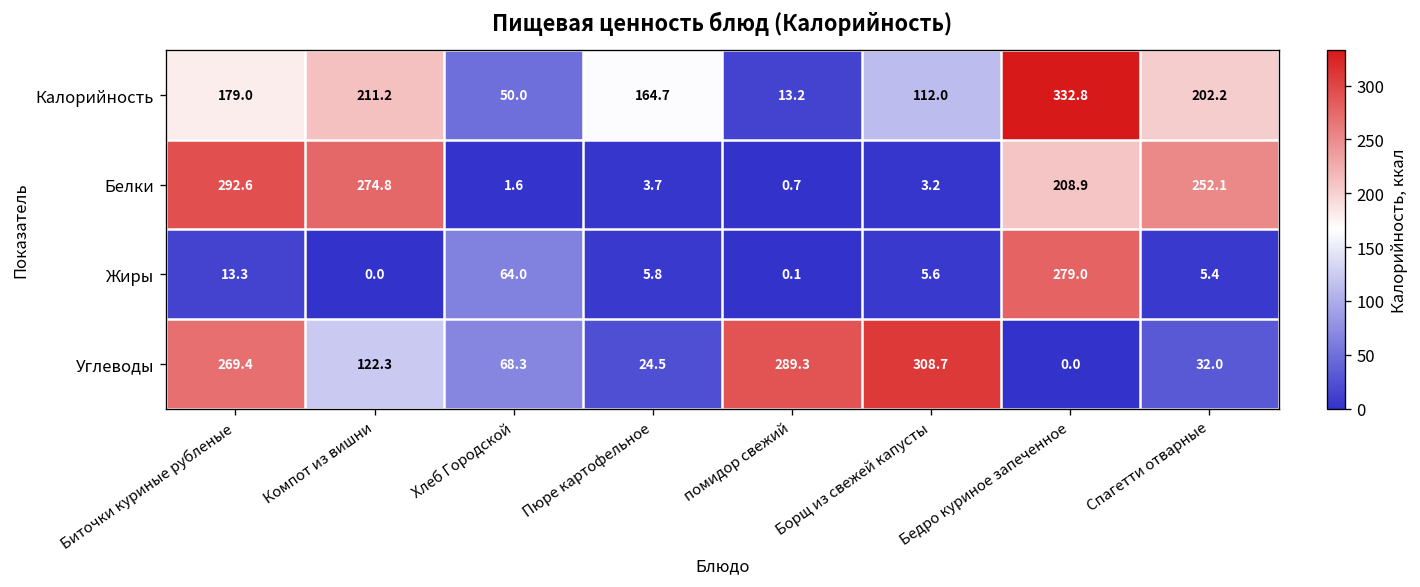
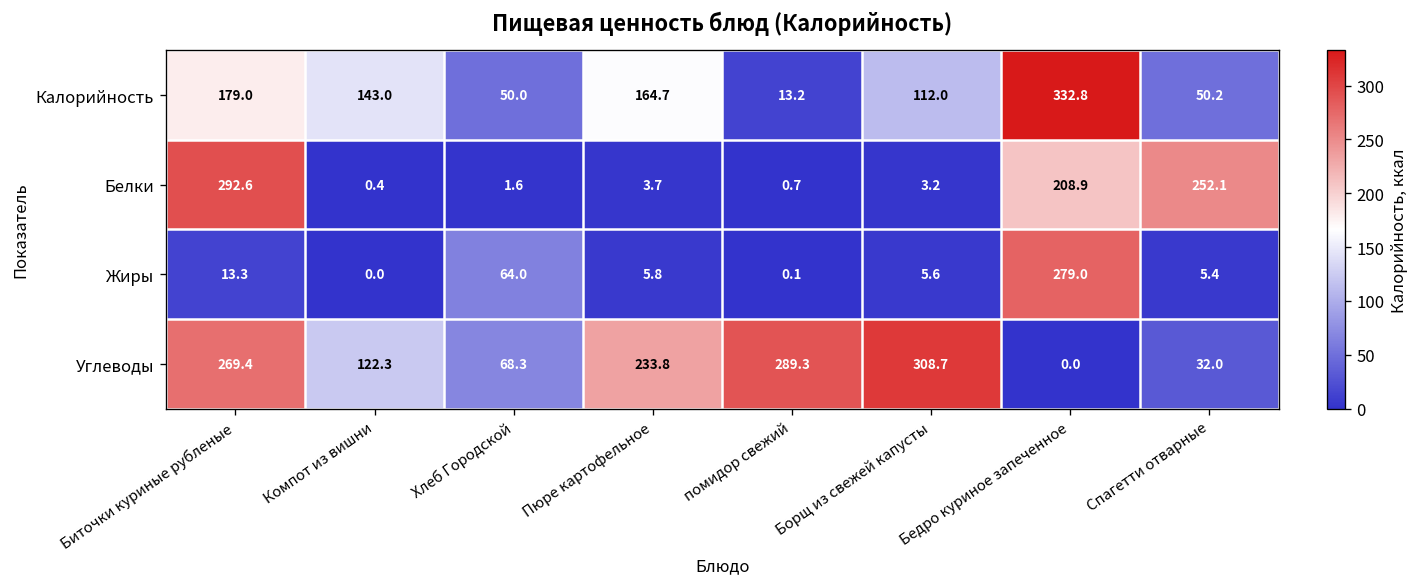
  {
    "Калорийность": {
      "Биточки куриные рубленые": 179.0,
-     "Компот из вишни": 211.2,
+     "Компот из вишни": 143.0,
      "Хлеб Городской": 50.0,
      "Пюре картофельное": 164.7,
      "помидор свежий": 13.2,
      "Борщ из свежей капусты": 112.0,
      "Бедро куриное запеченное": 332.8,
-     "Спагетти отварные": 202.2
+     "Спагетти отварные": 50.2
    },
    "Белки": {
      "Биточки куриные рубленые": 292.6,
-     "Компот из вишни": 274.8,
+     "Компот из вишни": 0.4,
      "Хлеб Городской": 1.6,
      "Пюре картофельное": 3.7,
      "помидор свежий": 0.7,
      "Борщ из свежей капусты": 3.2,
      "Бедро куриное запеченное": 208.9,
      "Спагетти отварные": 252.1
    },
    "Жиры": {
      "Биточки куриные рубленые": 13.3,
      "Компот из вишни": 0.0,
      "Хлеб Городской": 64.0,
      "Пюре картофельное": 5.8,
      "помидор свежий": 0.1,
      "Борщ из свежей капусты": 5.6,
      "Бедро куриное запеченное": 279.0,
      "Спагетти отварные": 5.4
    },
    "Углеводы": {
      "Биточки куриные рубленые": 269.4,
      "Компот из вишни": 122.3,
      "Хлеб Городской": 68.3,
-     "Пюре картофельное": 24.5,
+     "Пюре картофельное": 233.8,
      "помидор свежий": 289.3,
      "Борщ из свежей капусты": 308.7,
      "Бедро куриное запеченное": 0.0,
      "Спагетти отварные": 32.0
    }
  }
